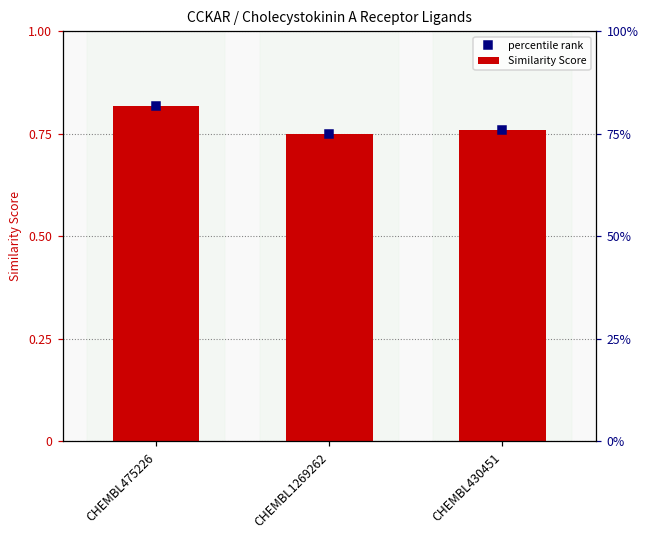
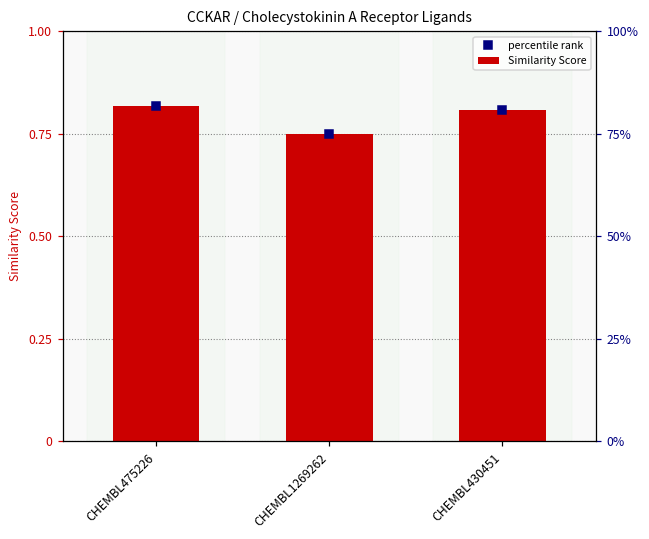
  {
    "Similarity Score": {
      "CHEMBL475226": 0.82,
      "CHEMBL1269262": 0.75,
-     "CHEMBL430451": 0.76
+     "CHEMBL430451": 0.81
    }
  }
